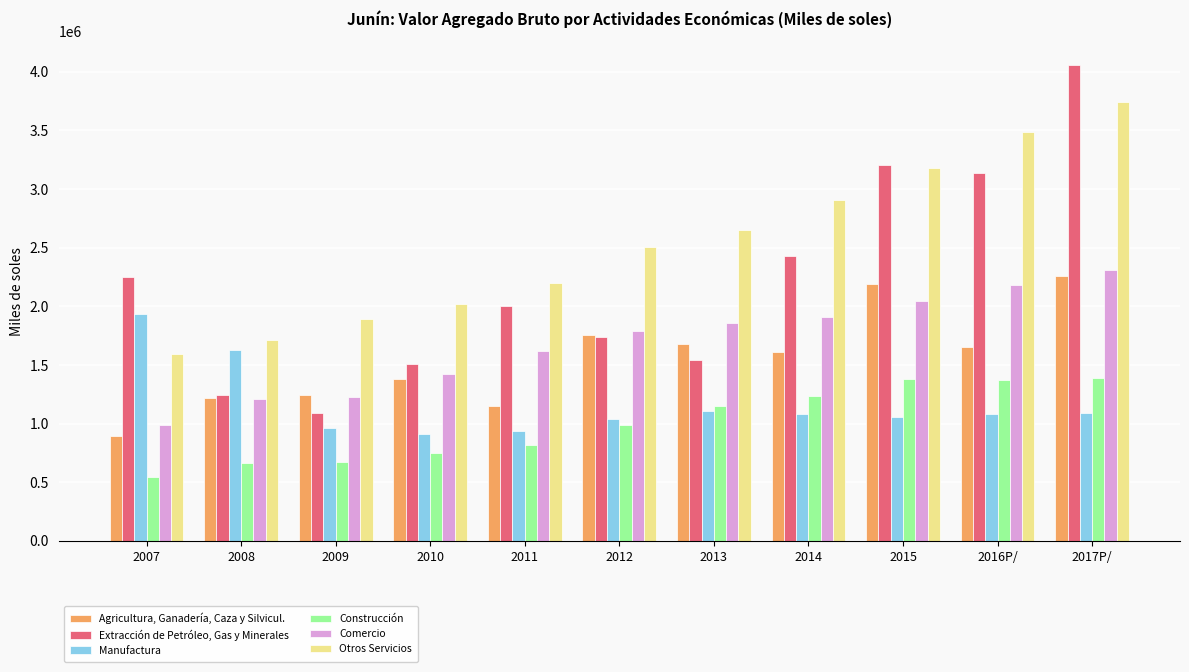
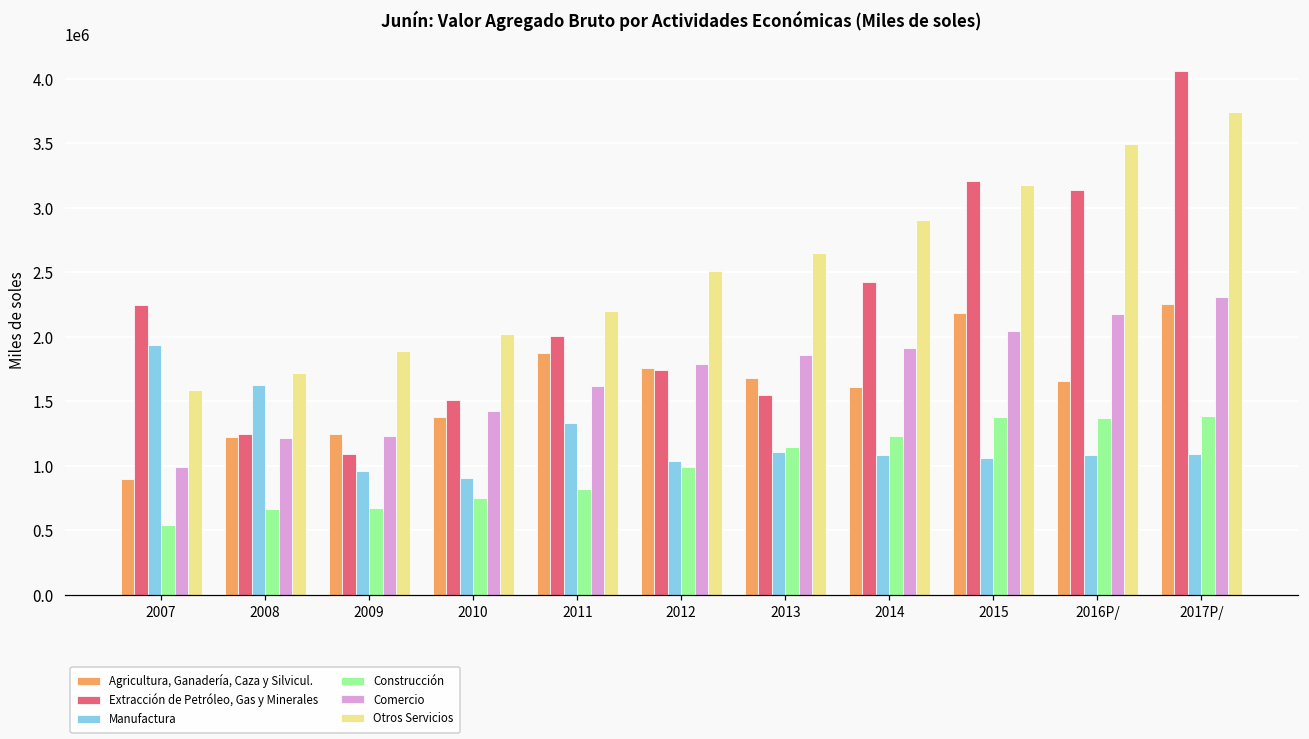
  {
    "Agricultura, Ganadería, Caza y Silvicul.": {
      "2007": 900000,
      "2008": 1220000,
      "2009": 1250000,
      "2010": 1380000,
-     "2011": 1150000,
+     "2011": 1870000,
      "2012": 1760000,
      "2013": 1680000,
      "2014": 1610000,
      "2015": 2190000,
      "2016P/": 1660000,
      "2017P/": 2260000
    },
    "Extracción de Petróleo, Gas y Minerales": {
      "2007": 2250000,
      "2008": 1240000,
      "2009": 1090000,
      "2010": 1510000,
      "2011": 2000000,
      "2012": 1740000,
      "2013": 1550000,
      "2014": 2430000,
      "2015": 3210000,
      "2016P/": 3140000,
      "2017P/": 4060000
    },
    "Manufactura": {
      "2007": 1940000,
      "2008": 1630000,
      "2009": 960000,
      "2010": 910000,
-     "2011": 930000,
+     "2011": 1330000,
      "2012": 1040000,
      "2013": 1110000,
      "2014": 1080000,
      "2015": 1060000,
      "2016P/": 1080000,
      "2017P/": 1090000
    },
    "Construcción": {
      "2007": 540000,
      "2008": 670000,
      "2009": 670000,
      "2010": 750000,
      "2011": 820000,
      "2012": 990000,
      "2013": 1150000,
      "2014": 1230000,
      "2015": 1380000,
      "2016P/": 1370000,
      "2017P/": 1390000
    },
    "Comercio": {
      "2007": 990000,
      "2008": 1210000,
      "2009": 1230000,
      "2010": 1420000,
      "2011": 1620000,
      "2012": 1790000,
      "2013": 1860000,
      "2014": 1910000,
      "2015": 2050000,
      "2016P/": 2180000,
      "2017P/": 2310000
    },
    "Otros Servicios": {
      "2007": 1590000,
      "2008": 1720000,
      "2009": 1890000,
      "2010": 2020000,
      "2011": 2200000,
      "2012": 2510000,
      "2013": 2650000,
      "2014": 2900000,
      "2015": 3180000,
      "2016P/": 3490000,
      "2017P/": 3740000
    }
  }
